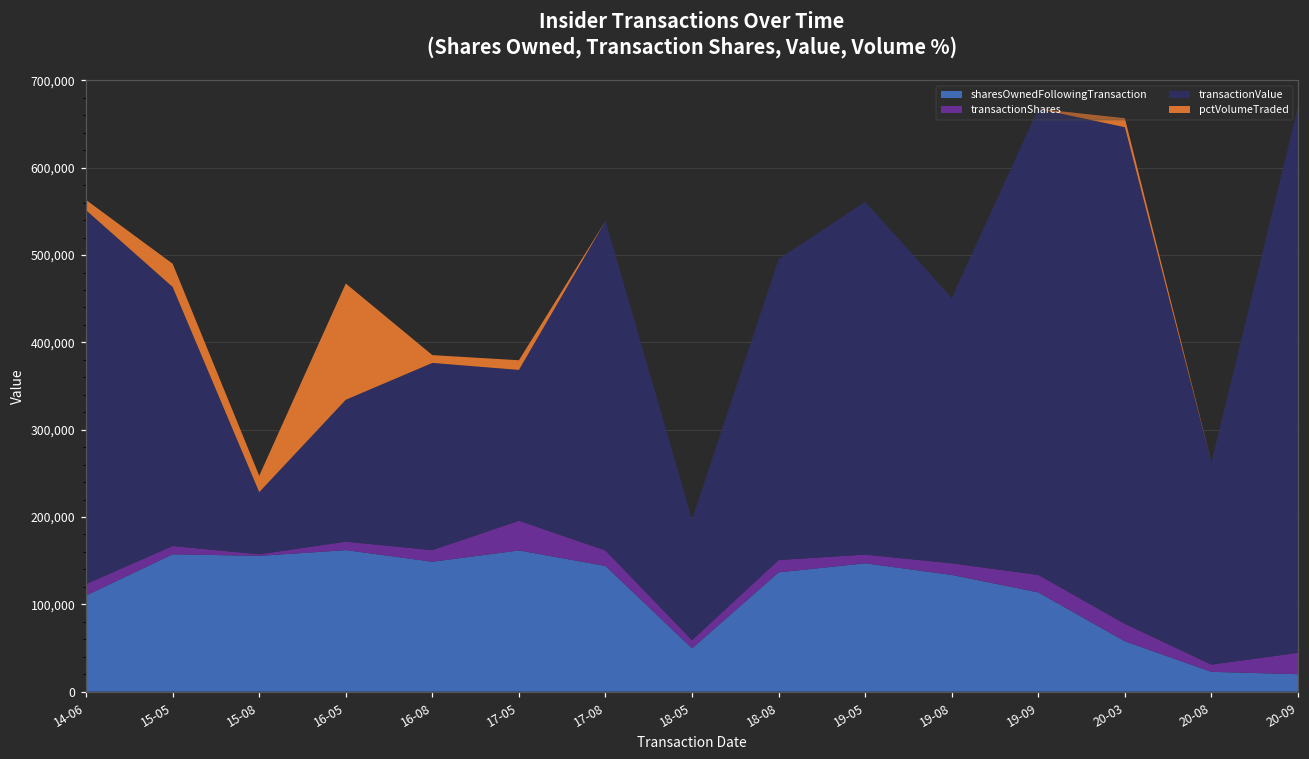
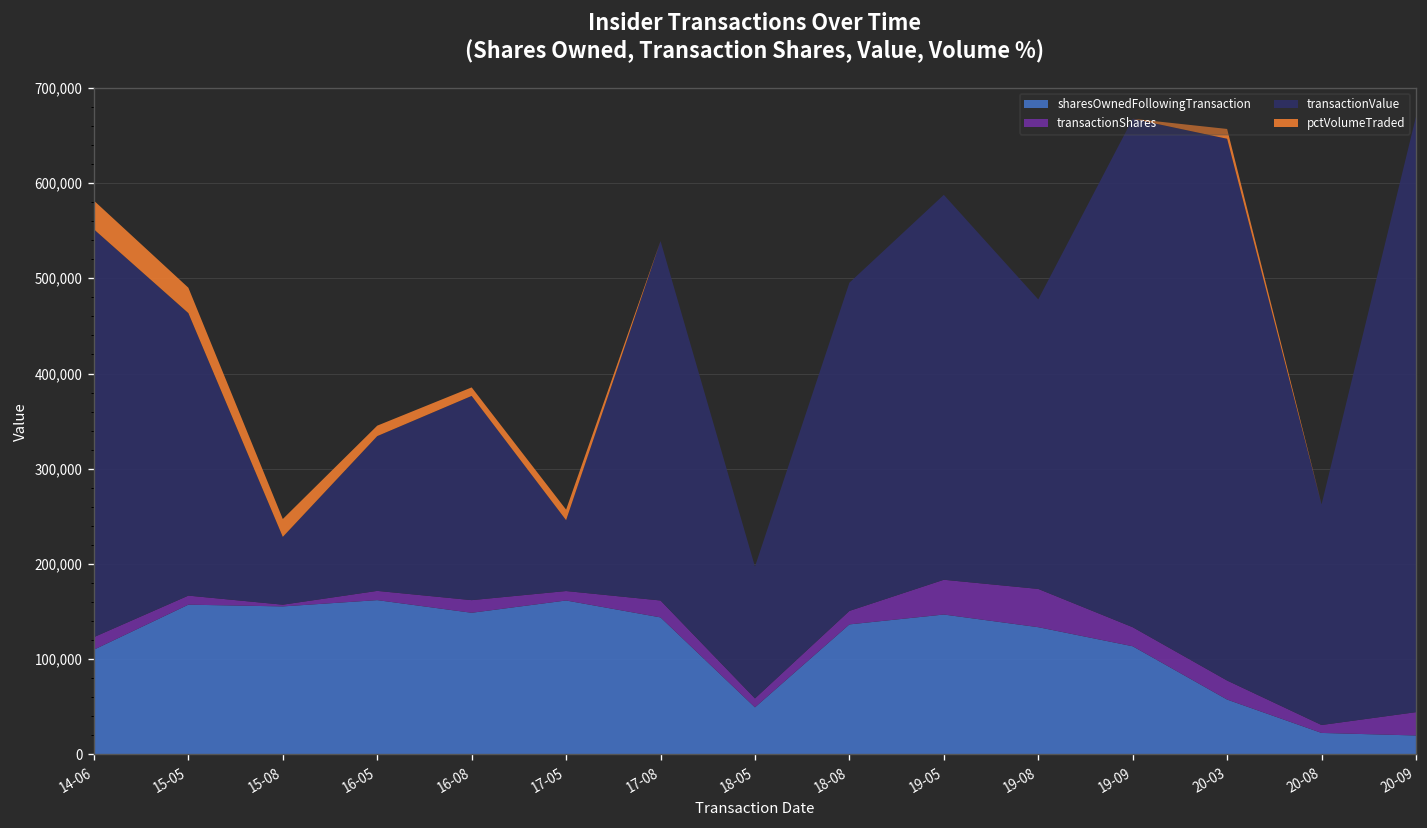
  {
    "sharesOwnedFollowingTransaction": {
      "14-06": "110,000",
      "15-05": "160,000",
      "16-05": "160,000",
      "16-08": "150,000",
      "17-05": "160,000",
      "17-08": "140,000",
      "18-05": "50,000",
      "18-08": "140,000",
      "19-05": "150,000",
      "19-08": "130,000",
      "19-09": "110,000",
      "20-03": "60,000",
      "20-08": "20,000",
      "20-09": "20,000"
    },
    "transactionShares": {
      "14-06": "10,000",
      "15-05": "10,000",
      "16-05": "10,000",
      "16-08": "10,000",
-     "17-05": "30,000",
+     "17-05": "10,000",
      "17-08": "20,000",
      "18-05": "10,000",
      "18-08": "10,000",
-     "19-05": "10,000",
-     "19-08": "10,000",
+     "19-05": "40,000",
+     "19-08": "40,000",
      "19-09": "20,000",
      "20-03": "20,000",
      "20-08": "10,000",
      "20-09": "20,000"
    },
    "transactionValue": {
      "14-06": "430,000",
      "15-05": "300,000",
      "15-08": "70,000",
      "16-05": "160,000",
      "16-08": "210,000",
-     "17-05": "170,000",
+     "17-05": "70,000",
      "20-03": "570,000"
    },
    "pctVolumeTraded": {
-     "14-06": "10,000",
+     "14-06": "30,000",
      "15-05": "30,000",
      "15-08": "20,000",
-     "16-05": "130,000",
+     "16-05": "10,000",
      "16-08": "10,000",
      "17-05": "10,000"
    }
  }
